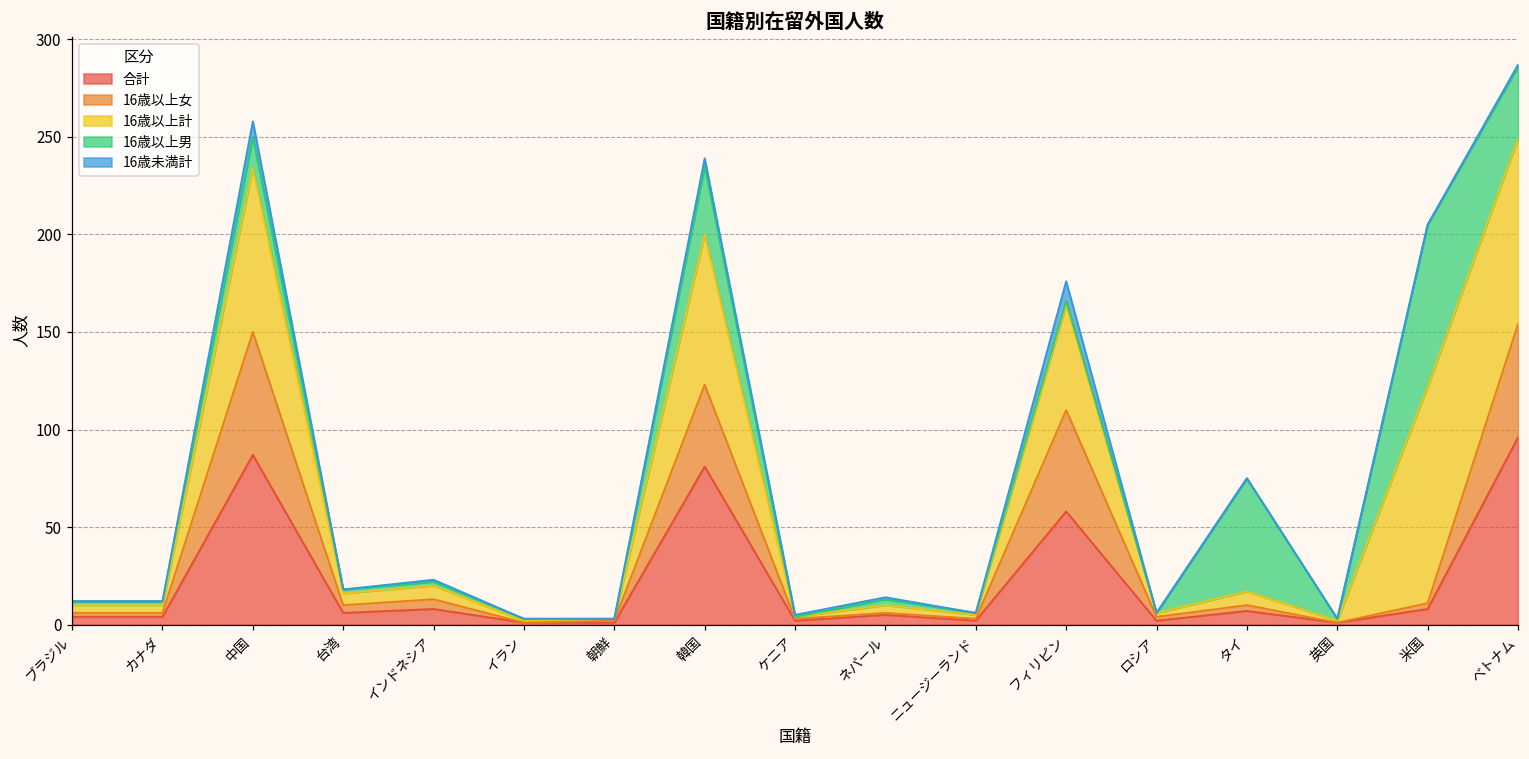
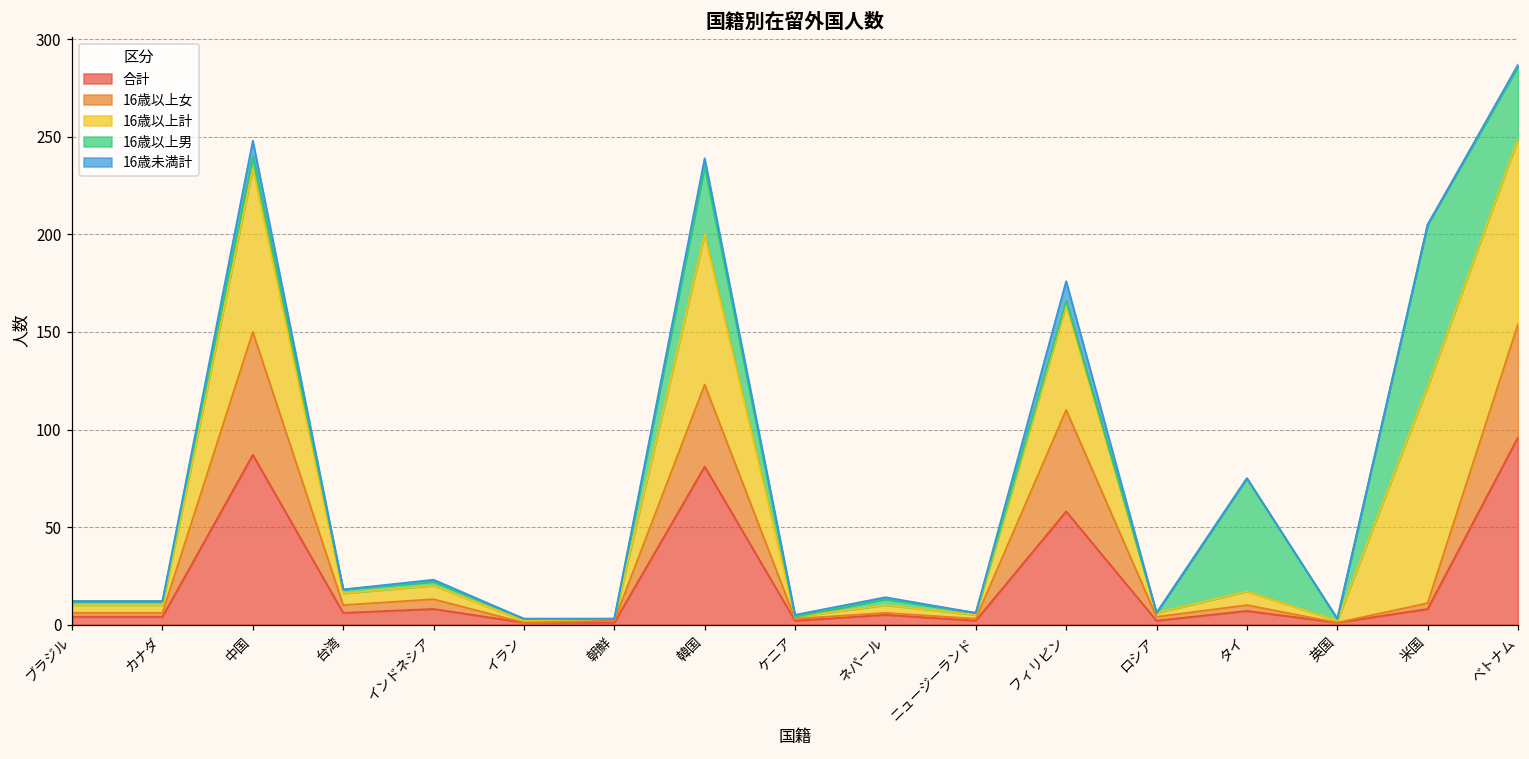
  {
    "16歳以上計": {
      "ブラジル": 4,
      "カナダ": 4,
      "中国": 84,
      "台湾": 6,
      "インドネシア": 7,
      "韓国": 77,
      "ネパール": 4,
      "フィリピン": 54,
      "タイ": 7,
      "米国": 111,
      "ベトナム": 95
    },
    "16歳以上男": {
-     "中国": 16,
+     "中国": 6,
      "韓国": 35,
      "フィリピン": 2
    },
    "16歳未満計": {
      "中国": 8,
      "韓国": 4,
      "フィリピン": 10
    }
  }
